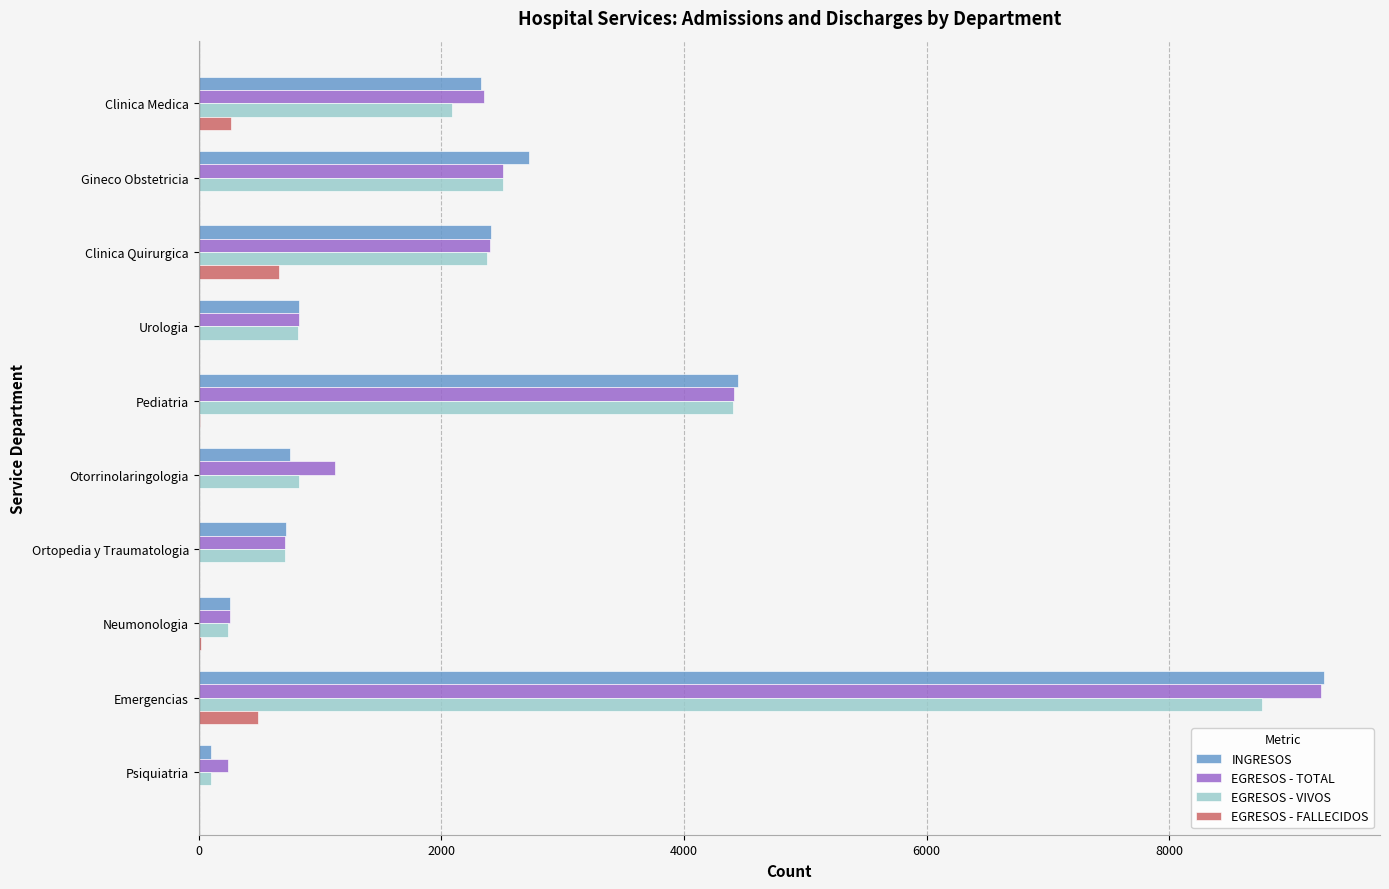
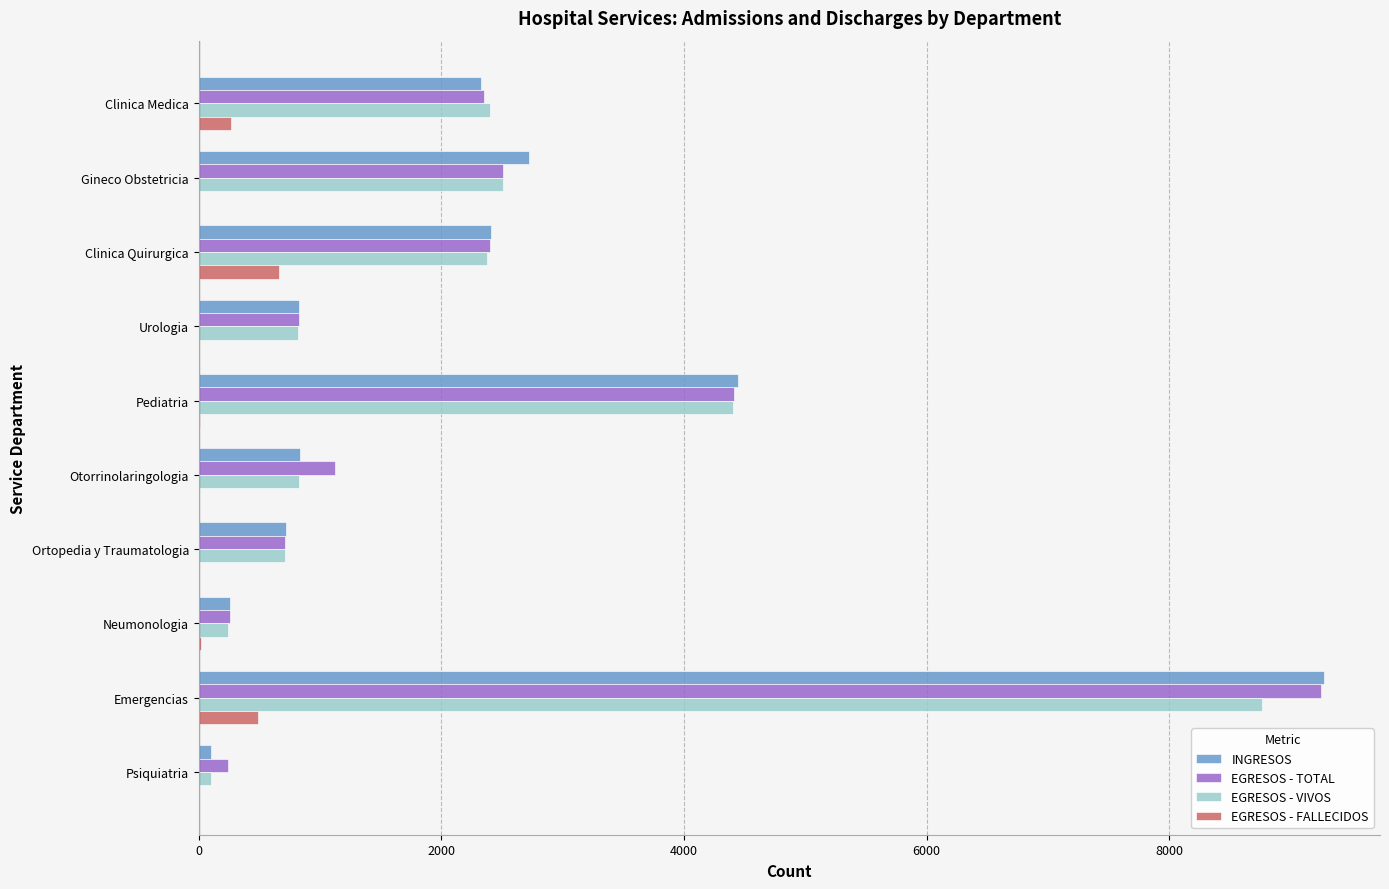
  {
    "INGRESOS": {
      "Clinica Medica": 2320,
      "Gineco Obstetricia": 2720,
      "Clinica Quirurgica": 2410,
      "Urologia": 830,
      "Pediatria": 4450,
-     "Otorrinolaringologia": 760,
+     "Otorrinolaringologia": 840,
      "Ortopedia y Traumatologia": 720,
      "Neumonologia": 260,
      "Emergencias": 9270,
      "Psiquiatria": 110
    },
    "EGRESOS - TOTAL": {
      "Clinica Medica": 2360,
      "Gineco Obstetricia": 2510,
      "Clinica Quirurgica": 2400,
      "Urologia": 820,
      "Pediatria": 4420,
      "Otorrinolaringologia": 1130,
      "Ortopedia y Traumatologia": 710,
      "Neumonologia": 260,
      "Emergencias": 9250,
      "Psiquiatria": 240
    },
    "EGRESOS - VIVOS": {
-     "Clinica Medica": 2090,
+     "Clinica Medica": 2400,
      "Gineco Obstetricia": 2510,
      "Clinica Quirurgica": 2380,
      "Urologia": 820,
      "Pediatria": 4410,
      "Otorrinolaringologia": 830,
      "Ortopedia y Traumatologia": 710,
      "Neumonologia": 240,
      "Emergencias": 8760,
      "Psiquiatria": 100
    },
    "EGRESOS - FALLECIDOS": {
      "Clinica Medica": 270,
      "Clinica Quirurgica": 670,
      "Emergencias": 490,
      "Psiquiatria": 0
    }
  }
